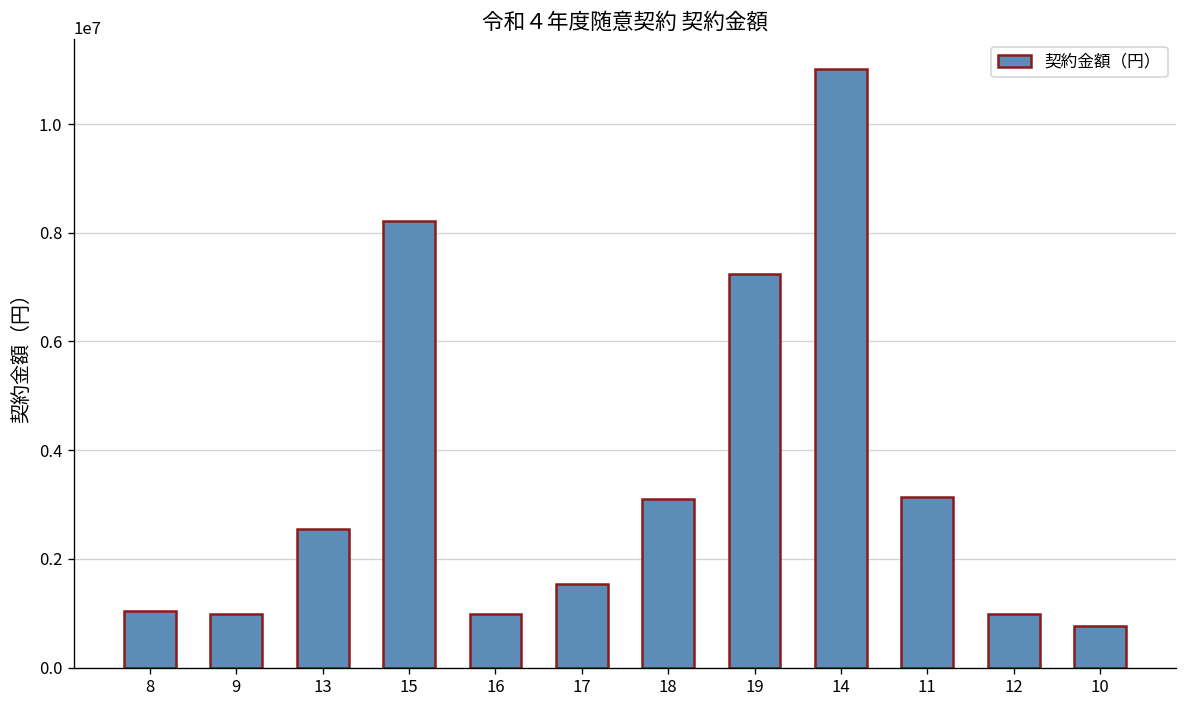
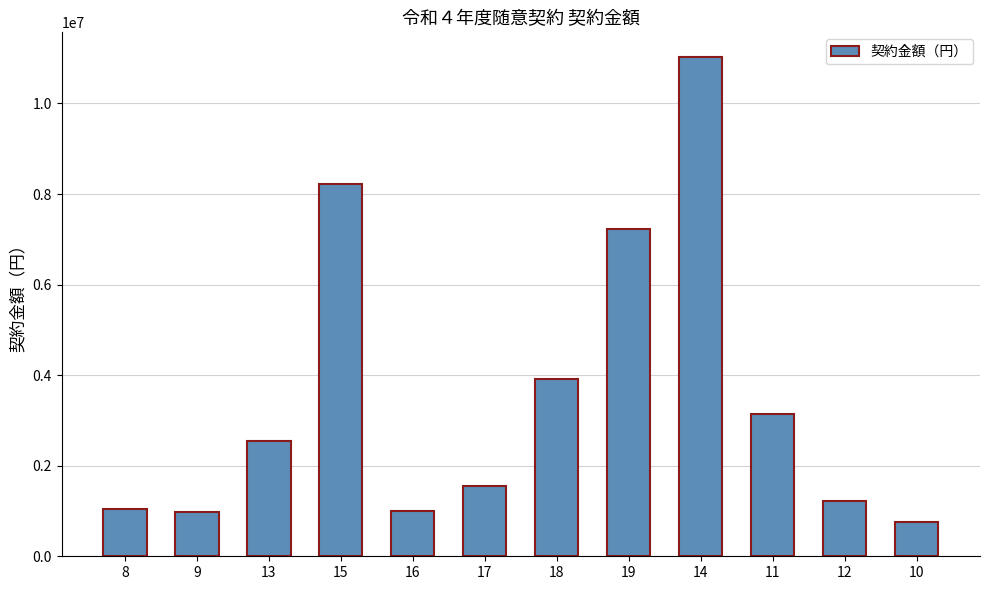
  {
    "8": 1000000,
    "9": 1000000,
    "13": 2500000,
    "15": 8200000,
    "16": 1000000,
    "17": 1500000,
-   "18": 3100000,
+   "18": 3900000,
    "19": 7200000,
    "14": 11000000,
    "11": 3100000,
-   "12": 1000000,
+   "12": 1200000,
    "10": 800000
  }
